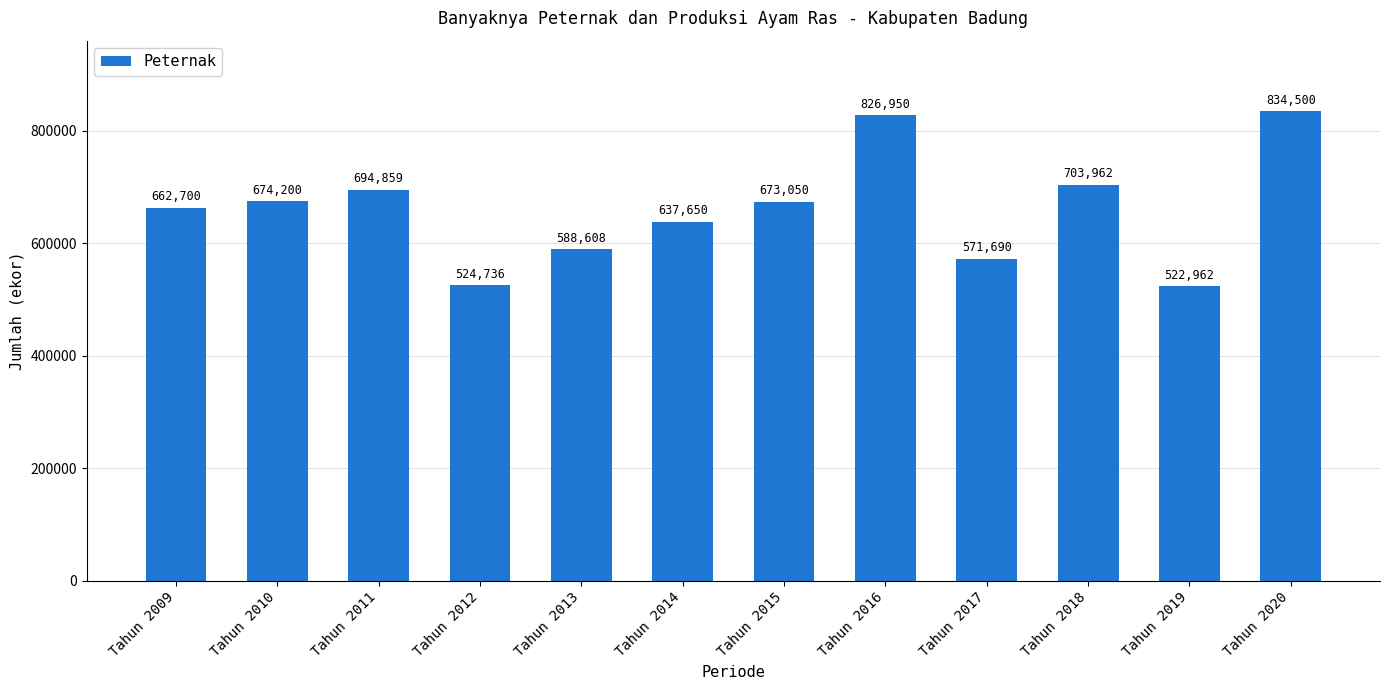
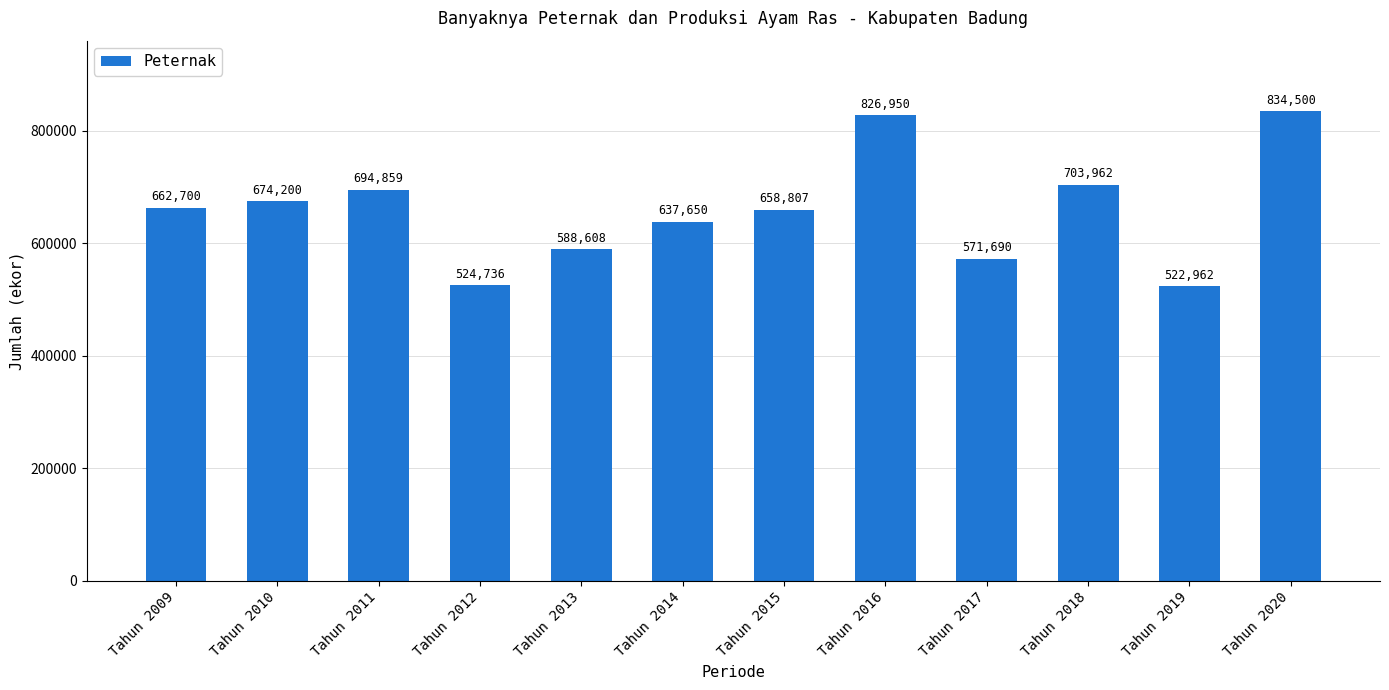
  {
    "Tahun 2009": "662,700",
    "Tahun 2010": "674,200",
    "Tahun 2011": "694,859",
    "Tahun 2012": "524,736",
    "Tahun 2013": "588,608",
    "Tahun 2014": "637,650",
-   "Tahun 2015": "673,050",
+   "Tahun 2015": "658,807",
    "Tahun 2016": "826,950",
    "Tahun 2017": "571,690",
    "Tahun 2018": "703,962",
    "Tahun 2019": "522,962",
    "Tahun 2020": "834,500"
  }
